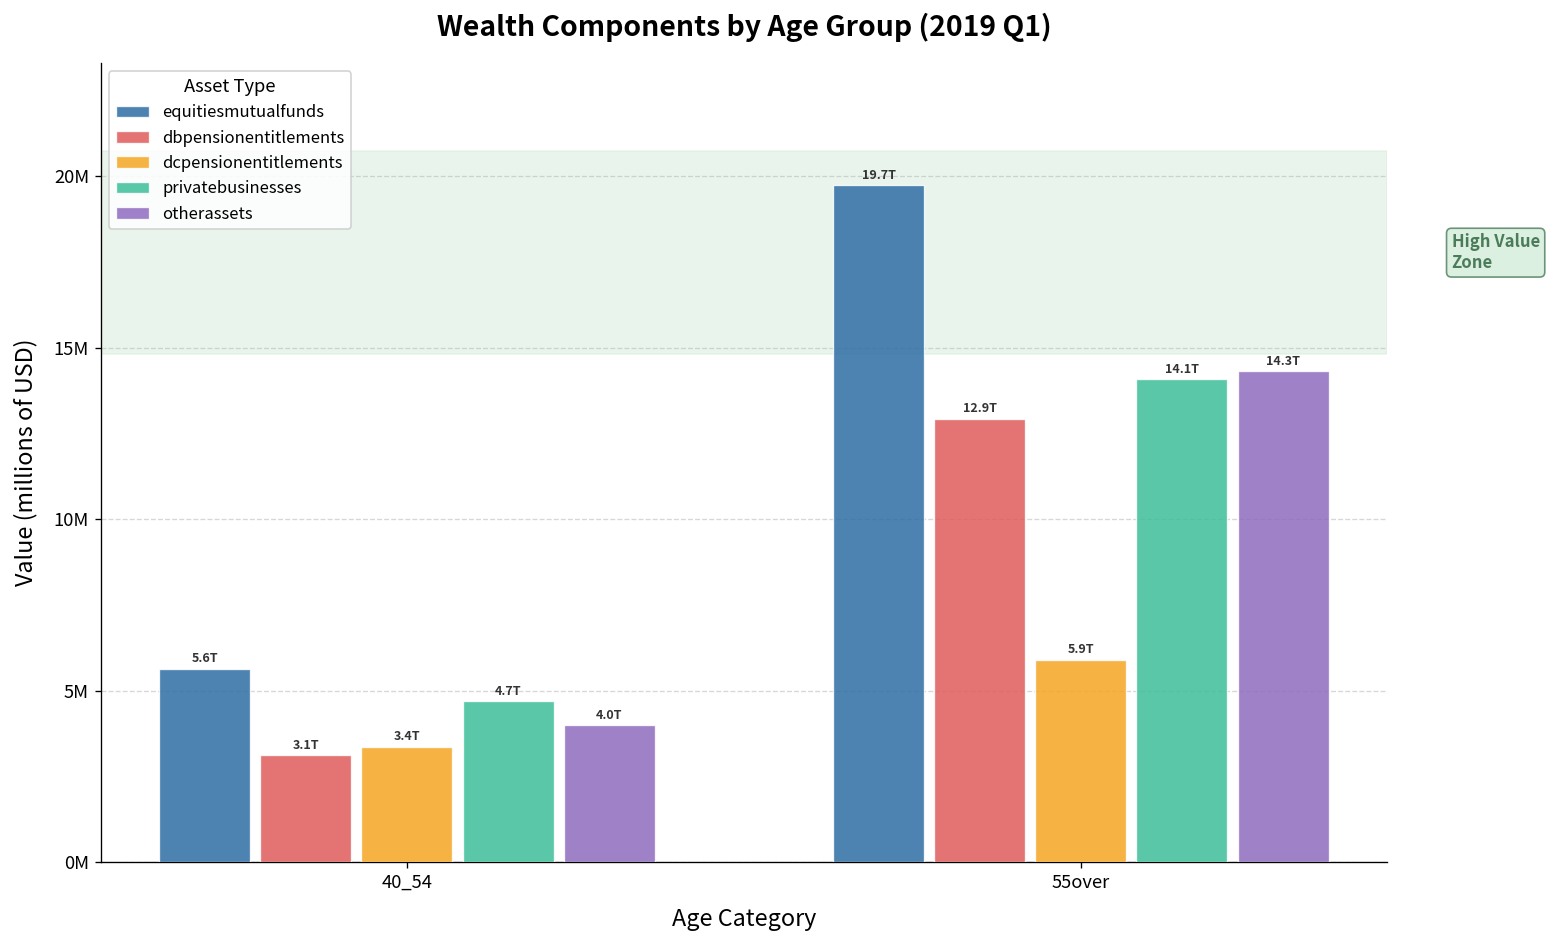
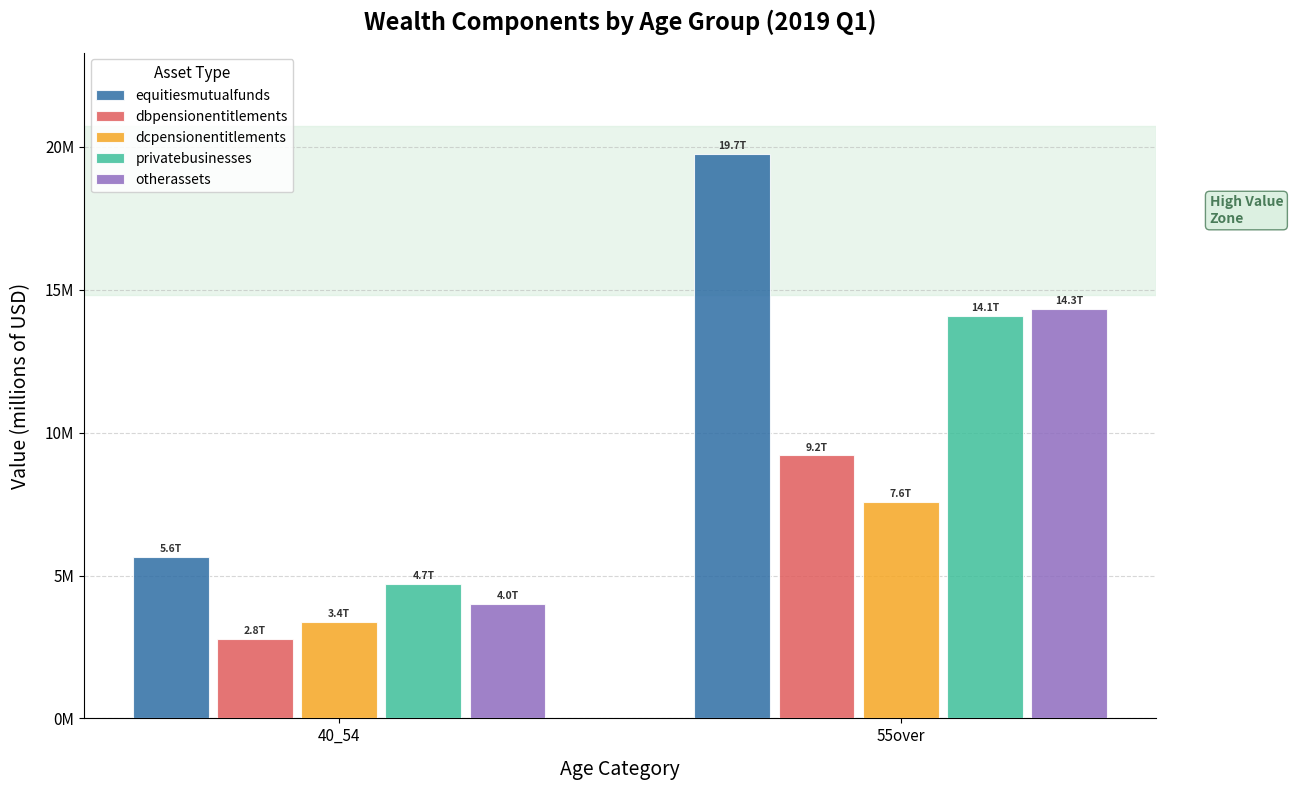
  {
    "equitiesmutualfunds": {
      "40_54": "5.6T",
      "55over": "19.7T"
    },
    "dbpensionentitlements": {
-     "40_54": "3.1T",
-     "55over": "12.9T"
+     "40_54": "2.8T",
+     "55over": "9.2T"
    },
    "dcpensionentitlements": {
      "40_54": "3.4T",
-     "55over": "5.9T"
+     "55over": "7.6T"
    },
    "privatebusinesses": {
      "40_54": "4.7T",
      "55over": "14.1T"
    },
    "otherassets": {
      "40_54": "4.0T",
      "55over": "14.3T"
    }
  }
